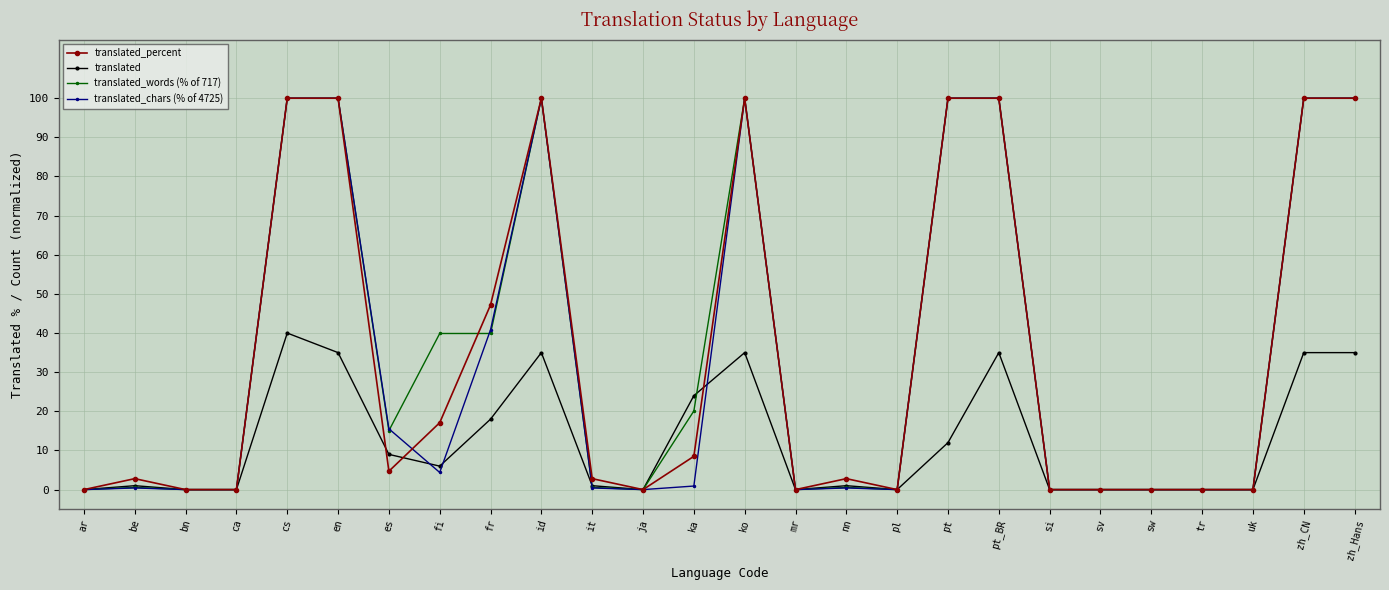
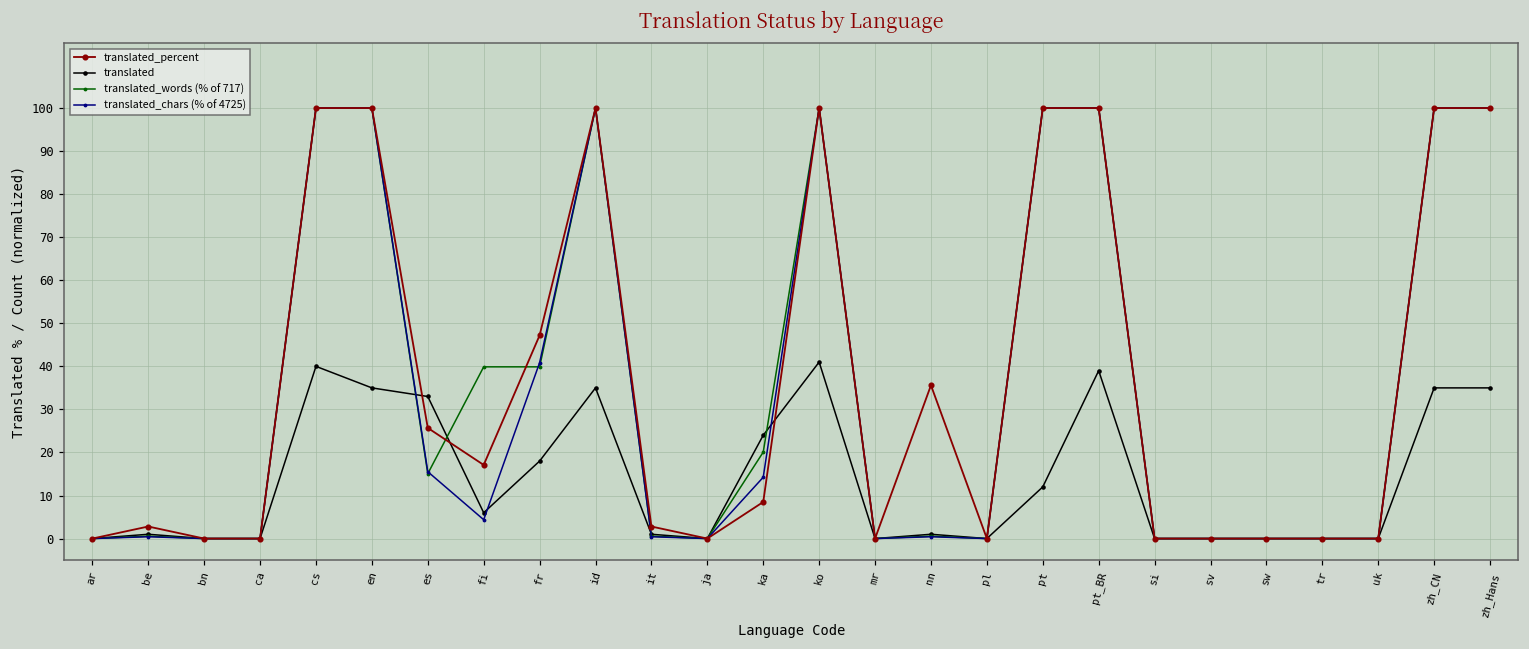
  {
    "translated_percent": {
      "be": 3,
-     "es": 5,
+     "es": 26,
      "fi": 17,
      "fr": 47,
      "it": 3,
      "ka": 9,
-     "nn": 3
+     "nn": 36
    },
    "translated": {
      "cs": 40,
      "en": 35,
-     "es": 9,
+     "es": 33,
      "fi": 6,
      "fr": 18,
      "id": 35,
      "ka": 24,
-     "ko": 35,
+     "ko": 41,
      "pt": 12,
-     "pt_BR": 35,
+     "pt_BR": 39,
      "zh_CN": 35,
      "zh_Hans": 35
    },
    "translated_words (% of 717)": {
      "fi": 40,
      "fr": 40,
      "ka": 20
    },
    "translated_chars (% of 4725)": {
      "fi": 4,
      "fr": 41,
-     "ka": 1
+     "ka": 14
    }
  }
